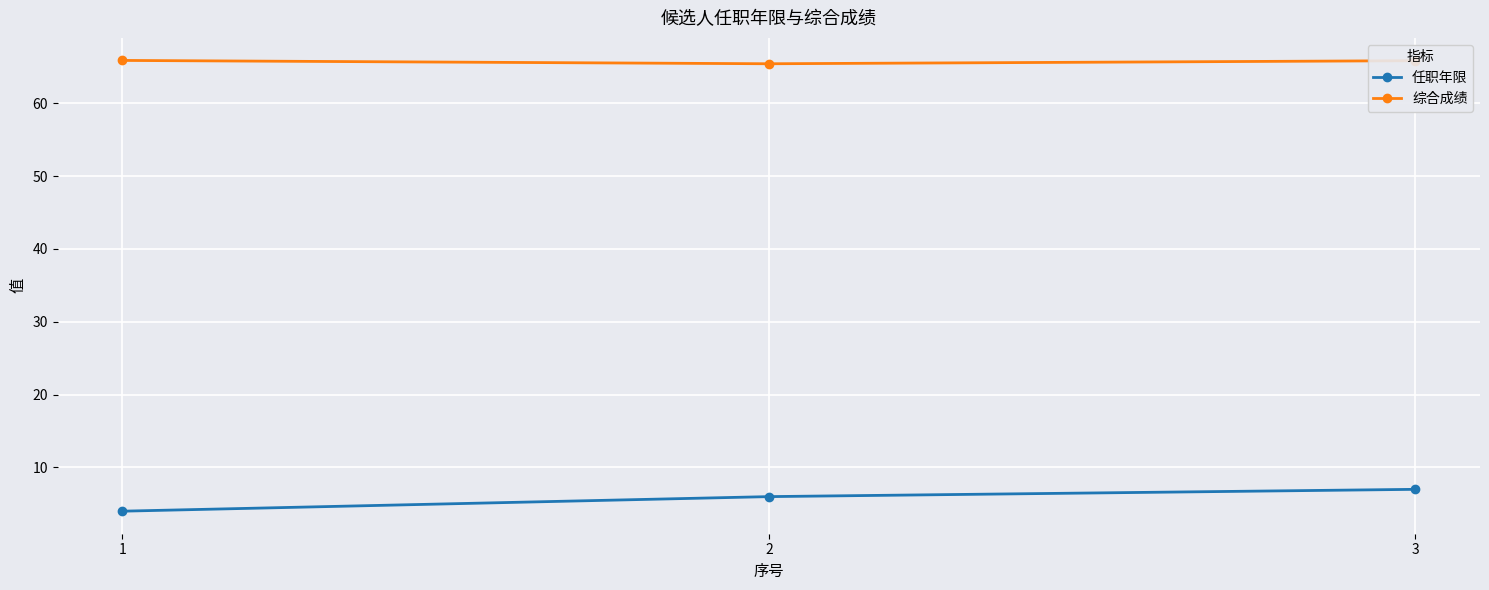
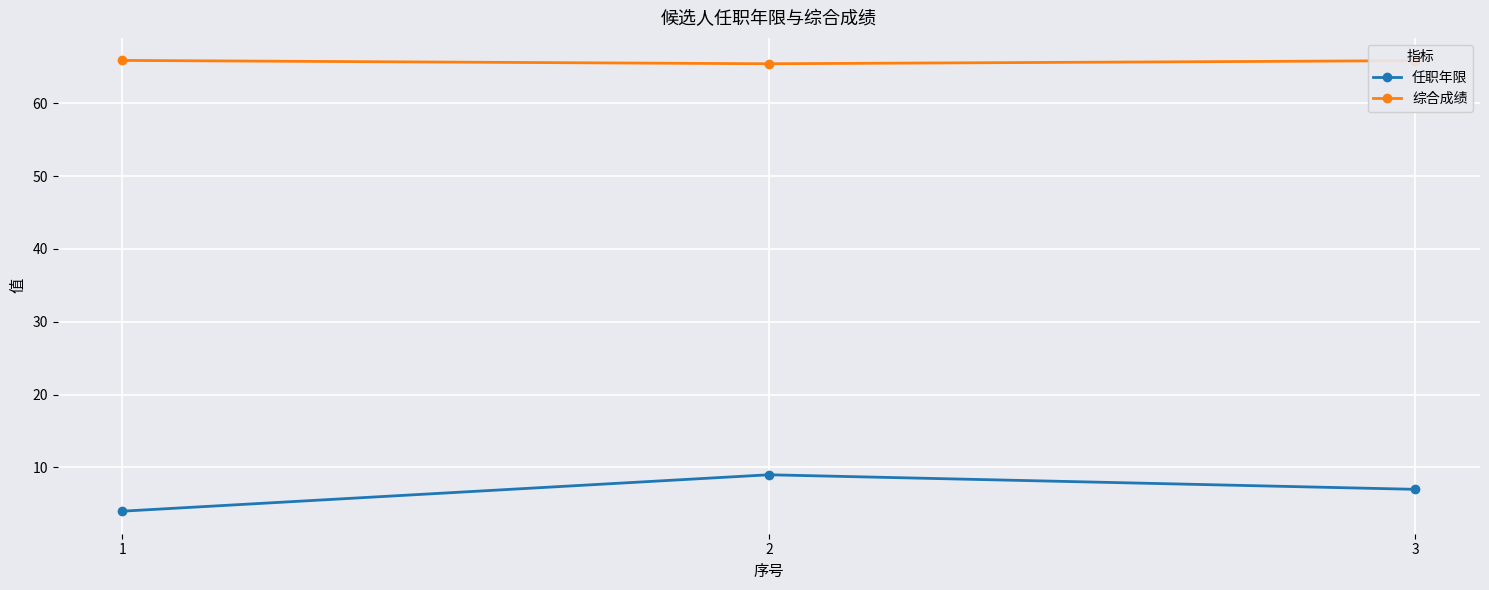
  {
    "任职年限": {
      "1": 4,
-     "2": 6,
+     "2": 9,
      "3": 7
    },
    "综合成绩": {
      "1": 66,
      "2": 65
    }
  }
